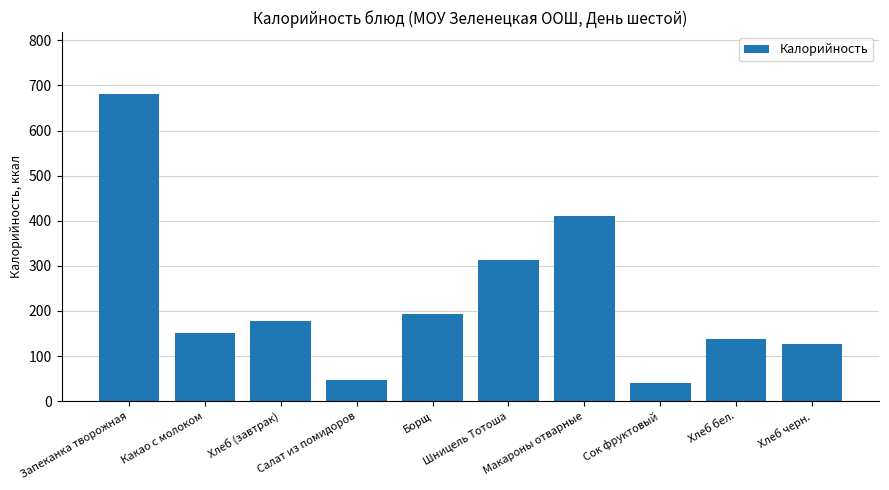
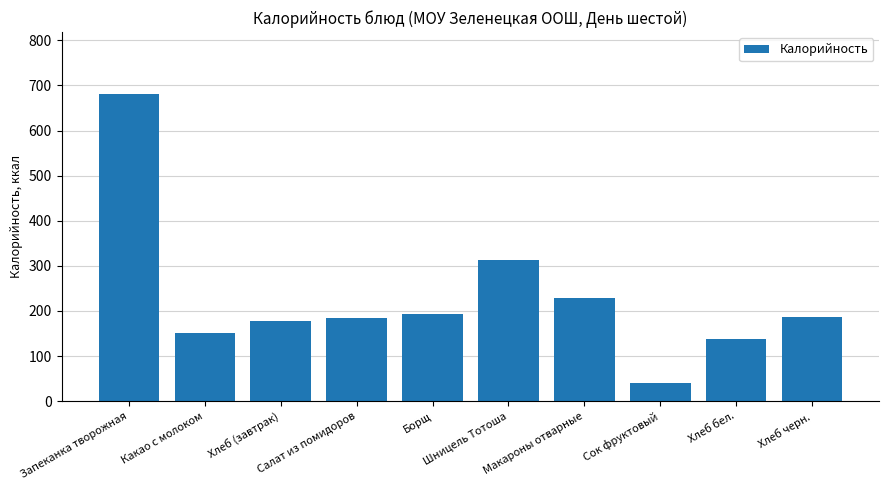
  {
    "Запеканка творожная": 680,
    "Какао с молоком": 150,
    "Хлеб (завтрак)": 180,
-   "Салат из помидоров": 50,
+   "Салат из помидоров": 180,
    "Борщ": 190,
    "Шницель Тотоша": 310,
-   "Макароны отварные": 410,
+   "Макароны отварные": 230,
    "Сок фруктовый": 40,
    "Хлеб бел.": 140,
-   "Хлеб черн.": 130
+   "Хлеб черн.": 190
  }
